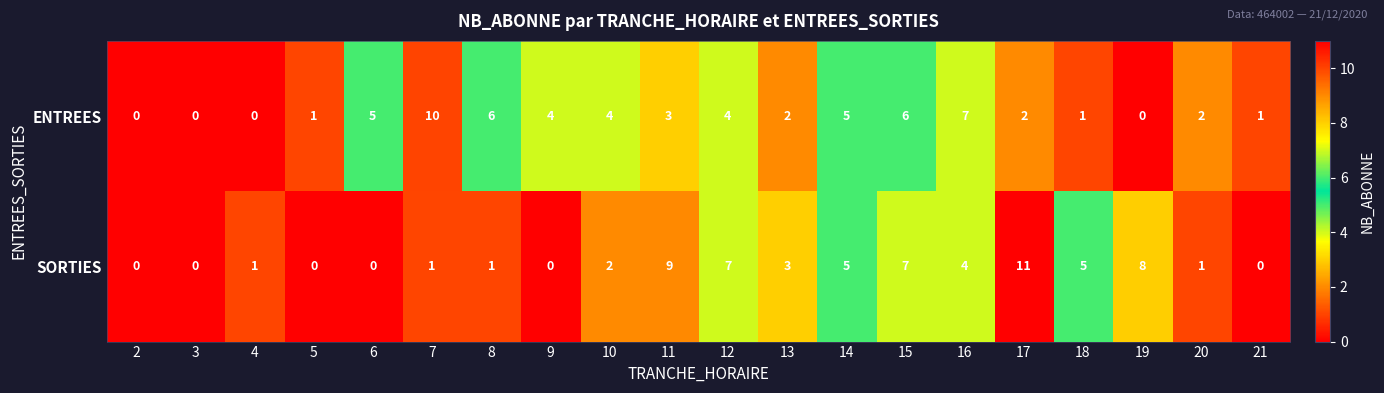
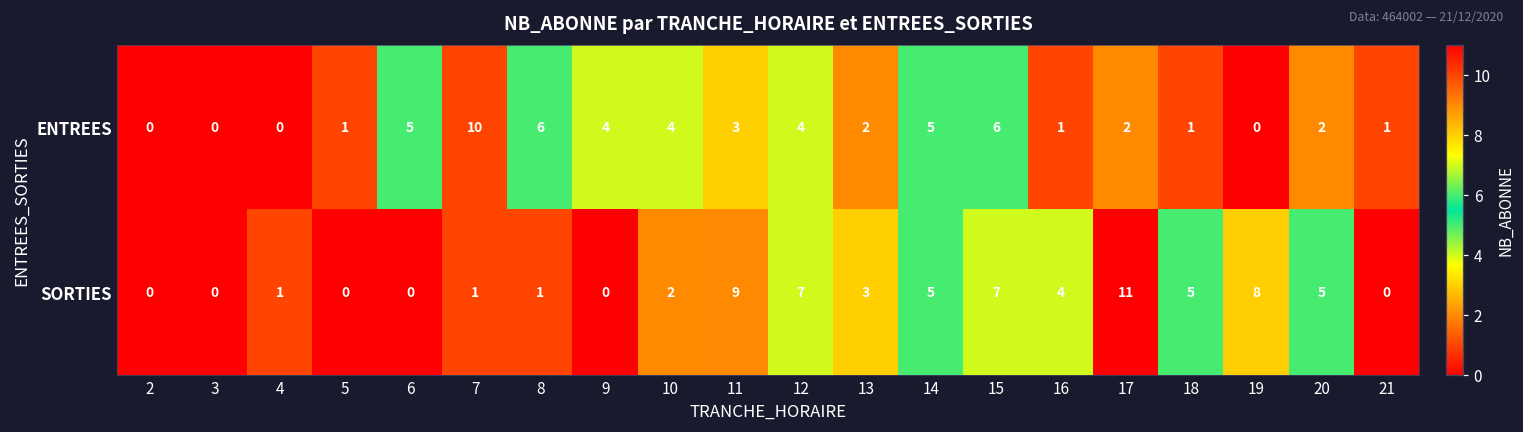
  {
    "ENTREES": {
      "2": 0,
      "3": 0,
      "4": 0,
      "5": 1,
      "6": 5,
      "7": 10,
      "8": 6,
      "9": 4,
      "10": 4,
      "11": 3,
      "12": 4,
      "13": 2,
      "14": 5,
      "15": 6,
-     "16": 7,
+     "16": 1,
      "17": 2,
      "18": 1,
      "19": 0,
      "20": 2,
      "21": 1
    },
    "SORTIES": {
      "2": 0,
      "3": 0,
      "4": 1,
      "5": 0,
      "6": 0,
      "7": 1,
      "8": 1,
      "9": 0,
      "10": 2,
      "11": 9,
      "12": 7,
      "13": 3,
      "14": 5,
      "15": 7,
      "16": 4,
      "17": 11,
      "18": 5,
      "19": 8,
-     "20": 1,
+     "20": 5,
      "21": 0
    }
  }
